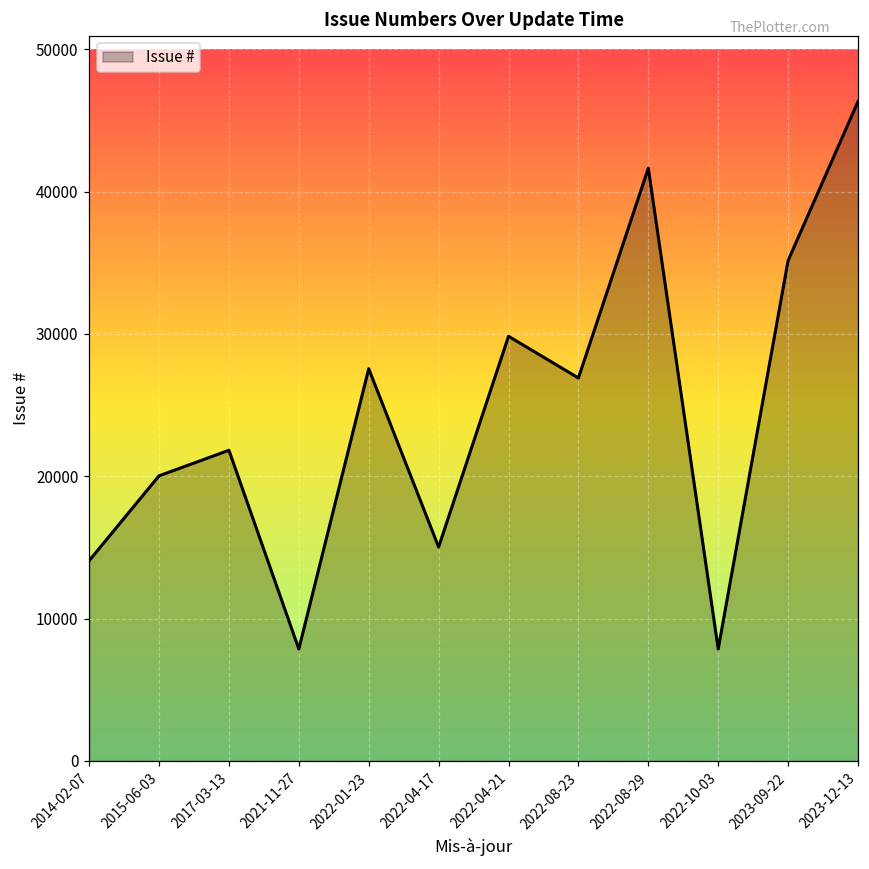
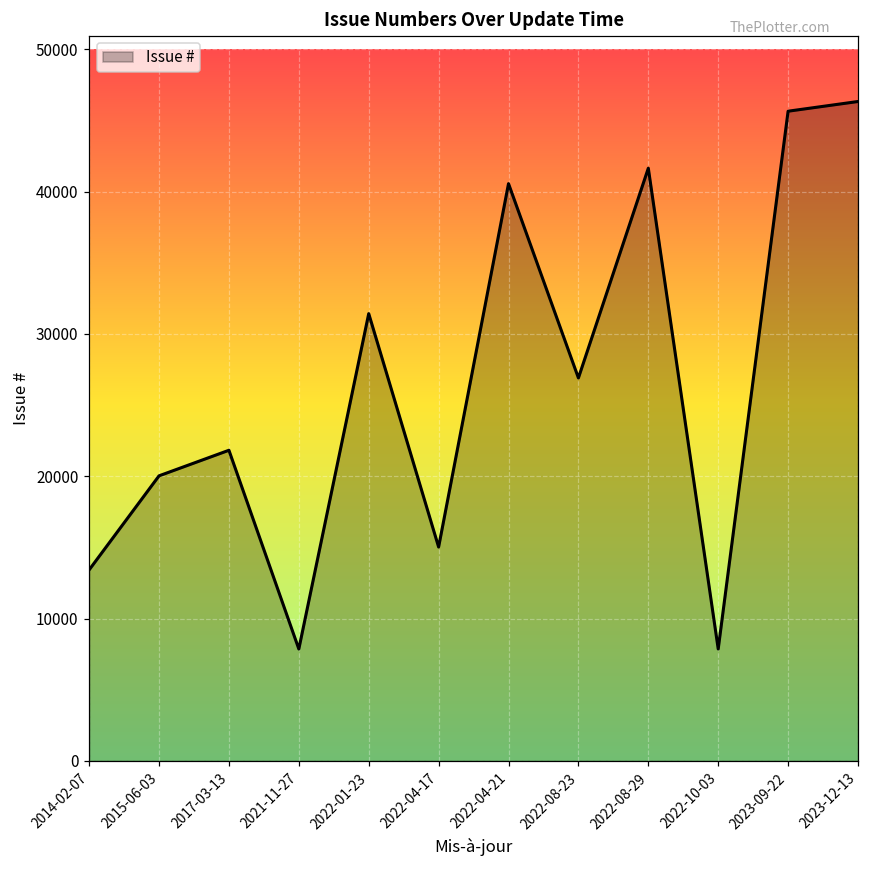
  {
-   "2014-02-07": 14100,
+   "2014-02-07": 13400,
    "2015-06-03": 20000,
    "2017-03-13": 21800,
    "2021-11-27": 7900,
-   "2022-01-23": 27600,
+   "2022-01-23": 31400,
    "2022-04-17": 15000,
-   "2022-04-21": 29800,
+   "2022-04-21": 40600,
    "2022-08-23": 26900,
    "2022-08-29": 41700,
    "2022-10-03": 7900,
-   "2023-09-22": 35200,
+   "2023-09-22": 45700,
    "2023-12-13": 46300
  }
